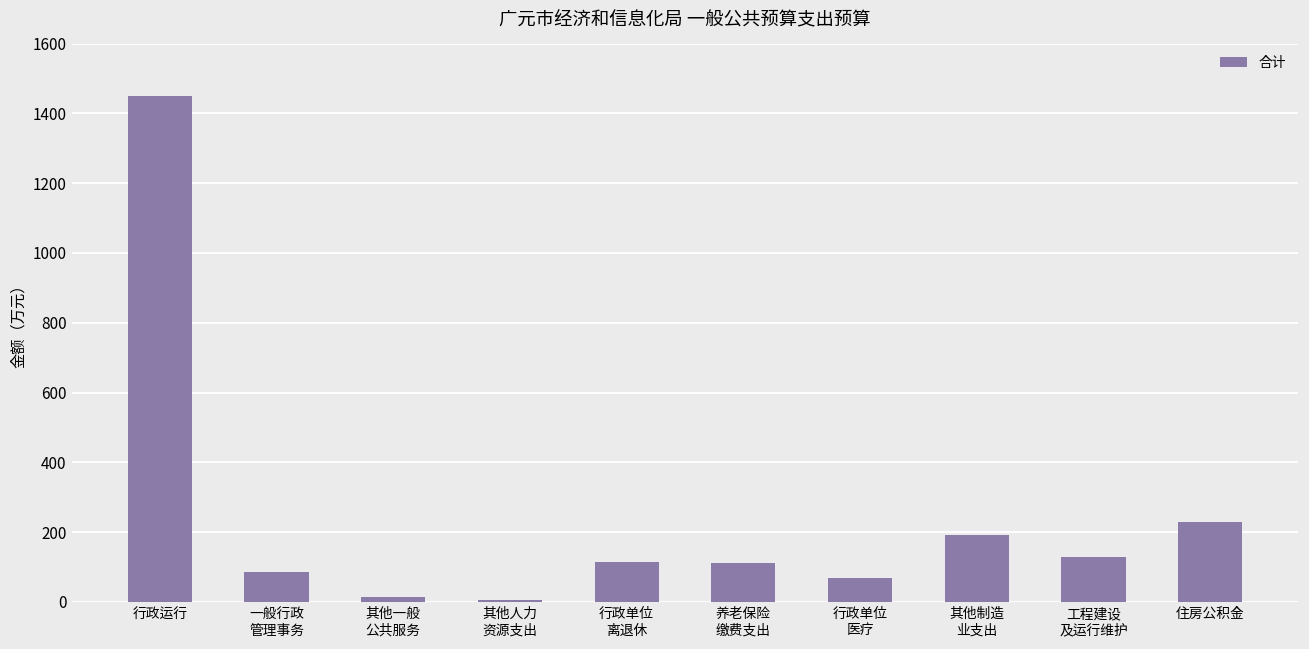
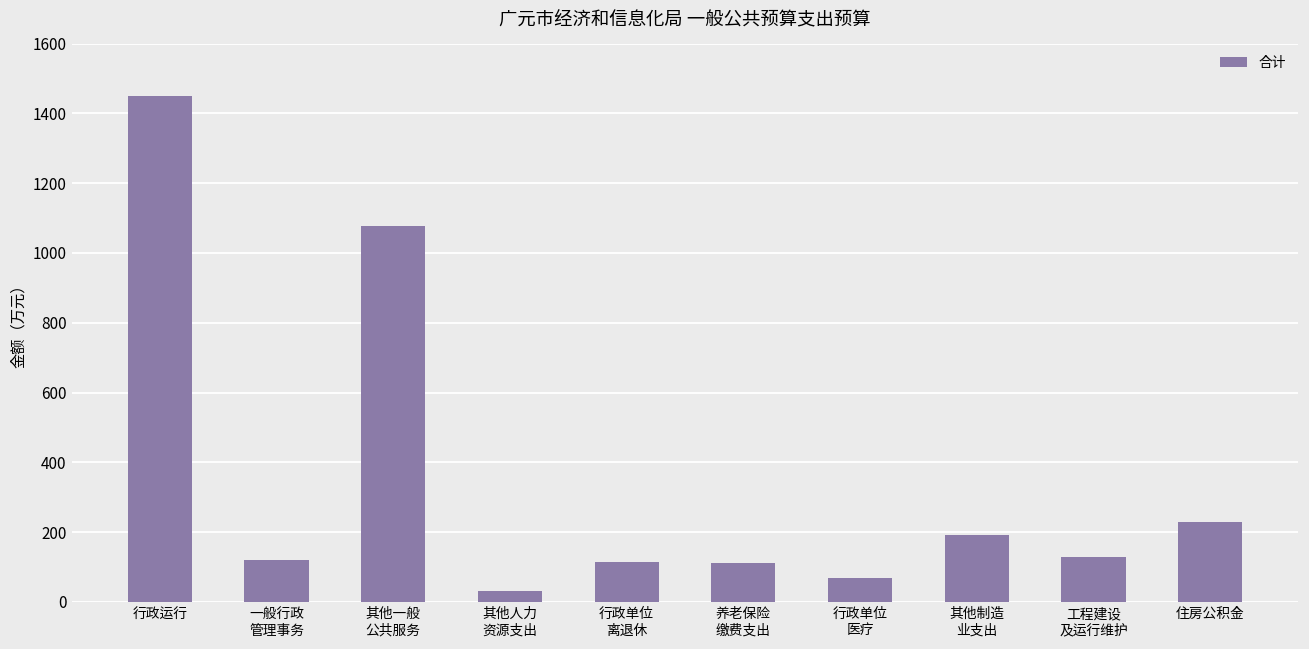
  {
    "行政运行": 1450,
-   "一般行政 管理事务": 80,
-   "其他一般 公共服务": 10,
-   "其他人力 资源支出": 10,
+   "一般行政 管理事务": 120,
+   "其他一般 公共服务": 1080,
+   "其他人力 资源支出": 30,
    "行政单位 离退休": 110,
    "养老保险 缴费支出": 110,
    "行政单位 医疗": 70,
    "其他制造 业支出": 190,
    "工程建设 及运行维护": 130,
    "住房公积金": 230
  }
